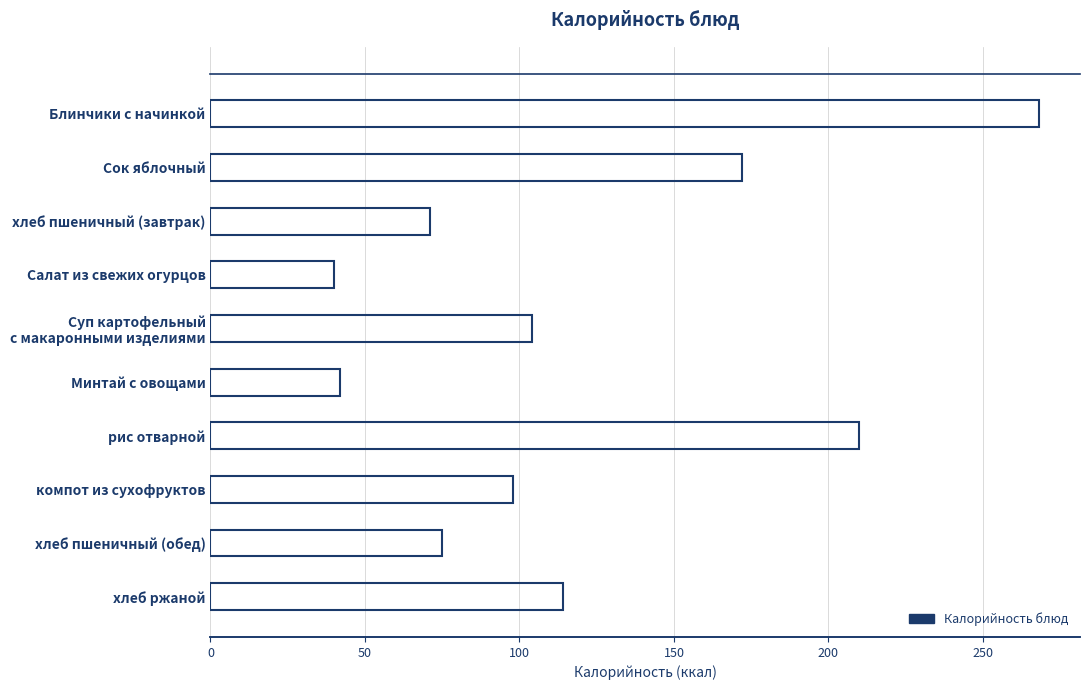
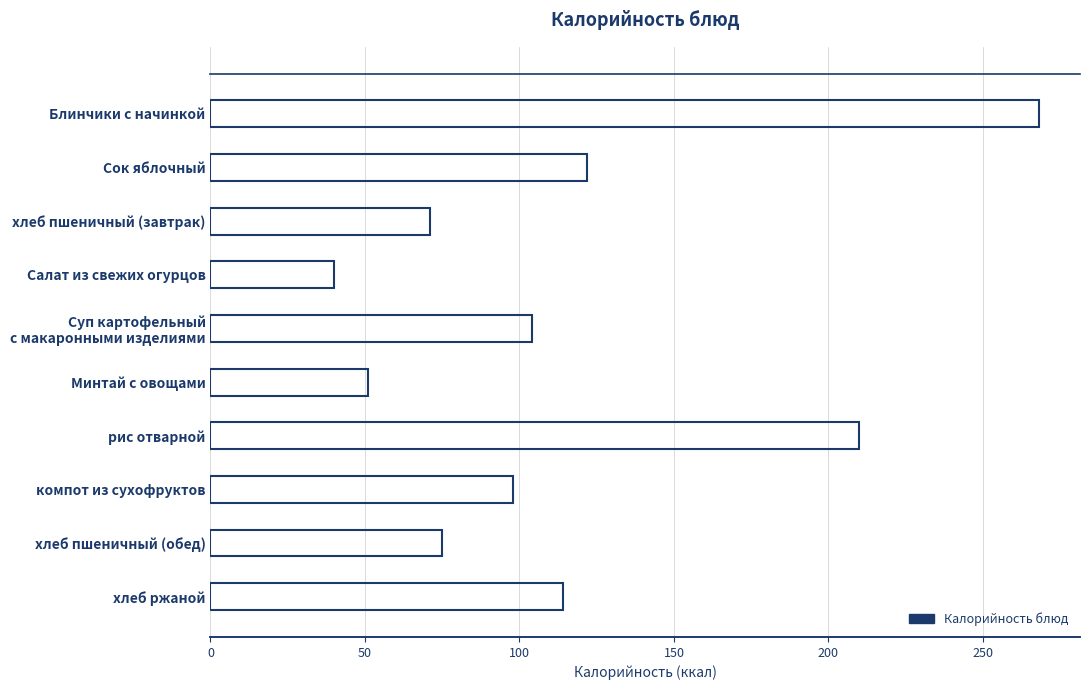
  {
    "Блинчики с начинкой": 268,
-   "Сок яблочный": 172,
+   "Сок яблочный": 122,
    "хлеб пшеничный (завтрак)": 71,
    "Салат из свежих огурцов": 40,
    "Суп картофельный с макаронными изделиями": 104,
-   "Минтай с овощами": 42,
+   "Минтай с овощами": 51,
    "рис отварной": 210,
    "компот из сухофруктов": 98,
    "хлеб пшеничный (обед)": 75,
    "хлеб ржаной": 114
  }
